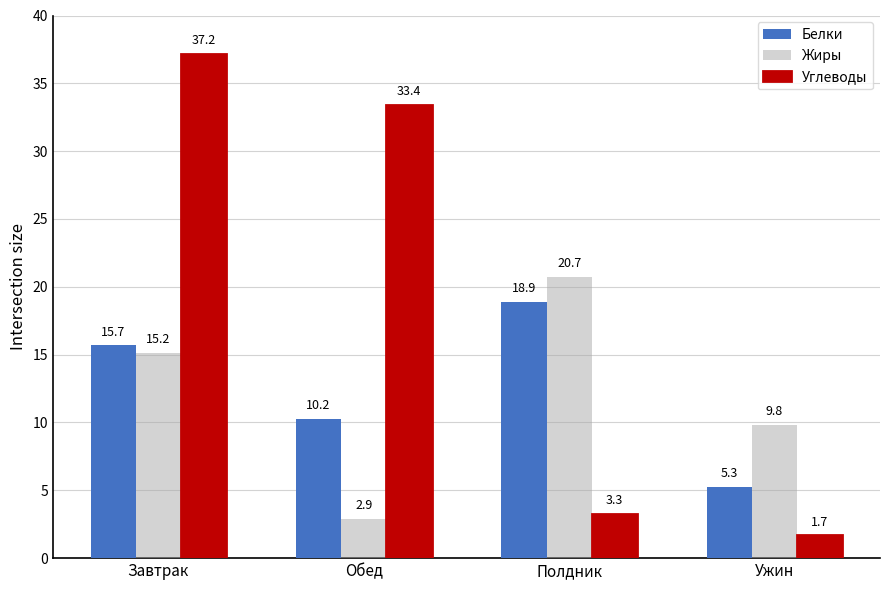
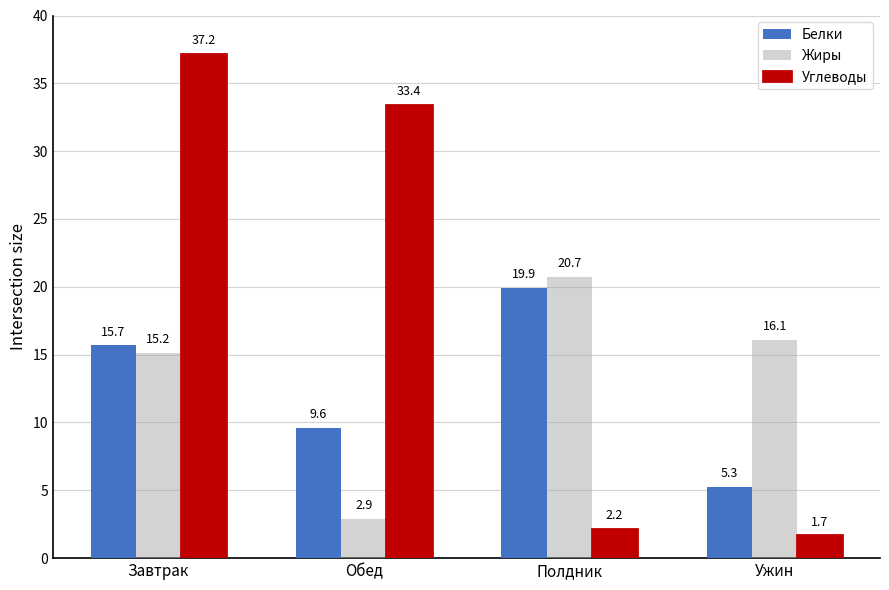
  {
    "Белки": {
      "Завтрак": 15.7,
-     "Обед": 10.2,
-     "Полдник": 18.9,
+     "Обед": 9.6,
+     "Полдник": 19.9,
      "Ужин": 5.3
    },
    "Жиры": {
      "Завтрак": 15.2,
      "Обед": 2.9,
      "Полдник": 20.7,
-     "Ужин": 9.8
+     "Ужин": 16.1
    },
    "Углеводы": {
      "Завтрак": 37.2,
      "Обед": 33.4,
-     "Полдник": 3.3,
+     "Полдник": 2.2,
      "Ужин": 1.7
    }
  }
